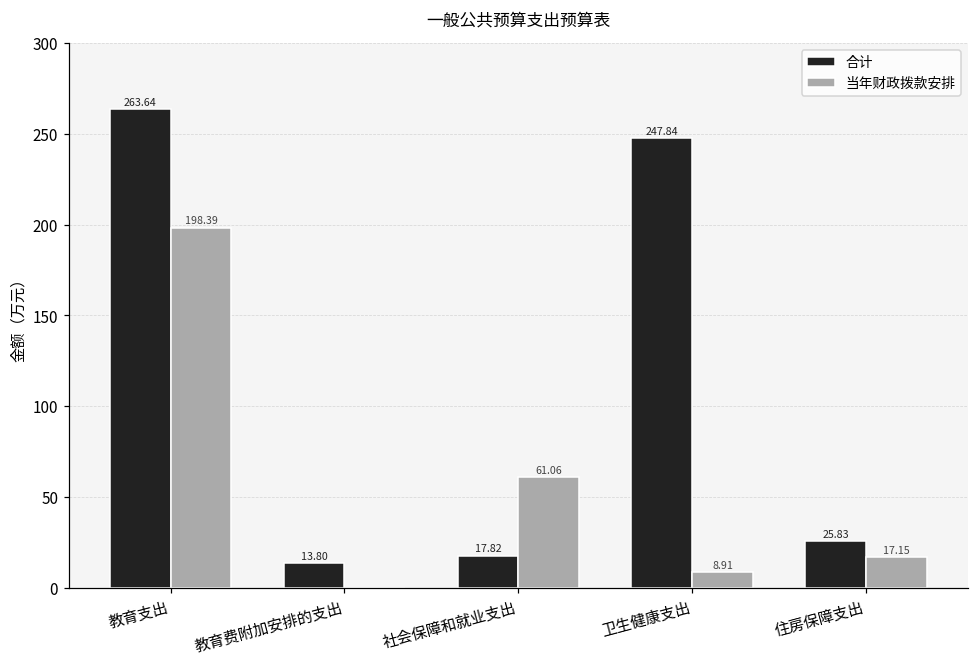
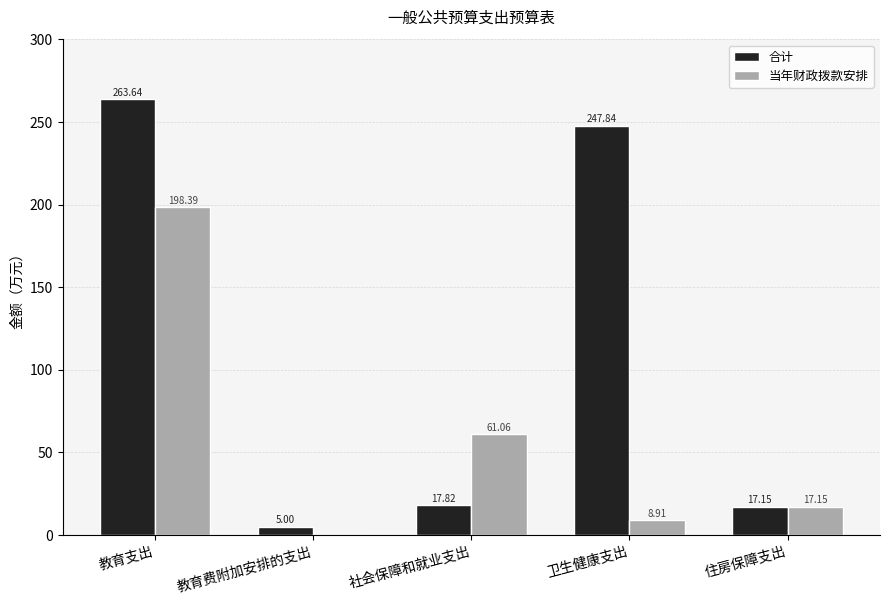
  {
    "合计": {
      "教育支出": 263.64,
-     "教育费附加安排的支出": 13.80,
+     "教育费附加安排的支出": 5.00,
      "社会保障和就业支出": 17.82,
      "卫生健康支出": 247.84,
-     "住房保障支出": 25.83
+     "住房保障支出": 17.15
    },
    "当年财政拨款安排": {
      "教育支出": 198.39,
      "社会保障和就业支出": 61.06,
      "卫生健康支出": 8.91,
      "住房保障支出": 17.15
    }
  }
